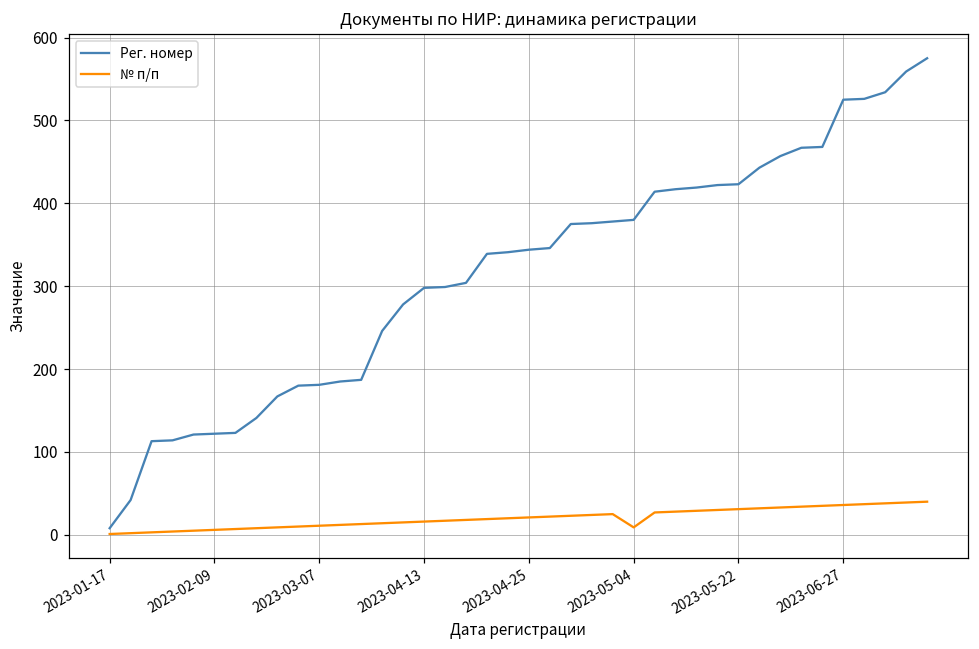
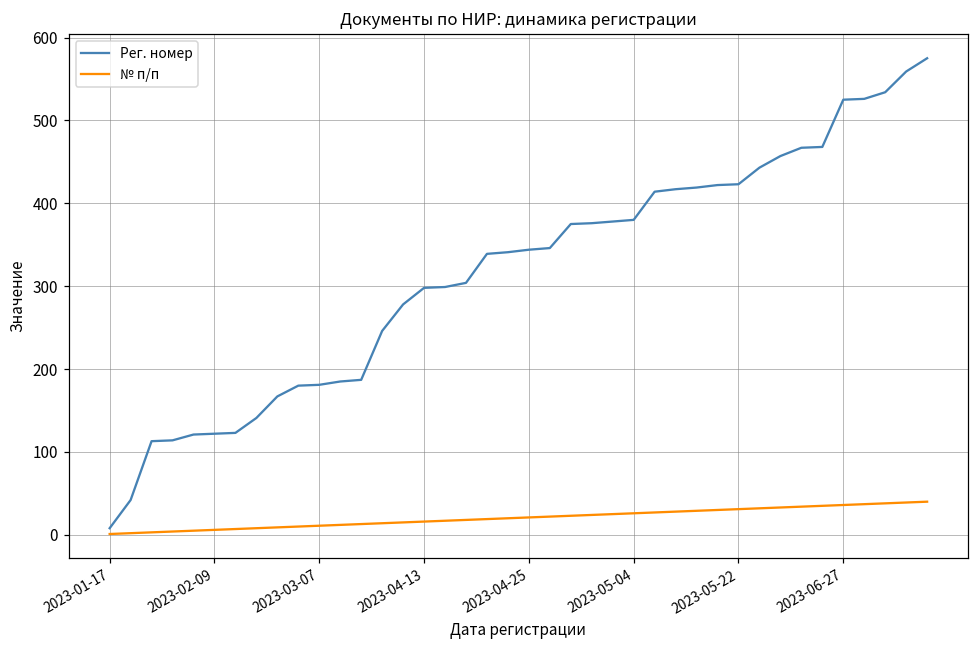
  {
    "Рег. номер": {
      "2023-01-17": 10,
      "2023-05-04": 380
    },
    "№ п/п": {
      "2023-01-17": 0,
-     "2023-05-04": 10
+     "2023-05-04": 30
    }
  }
